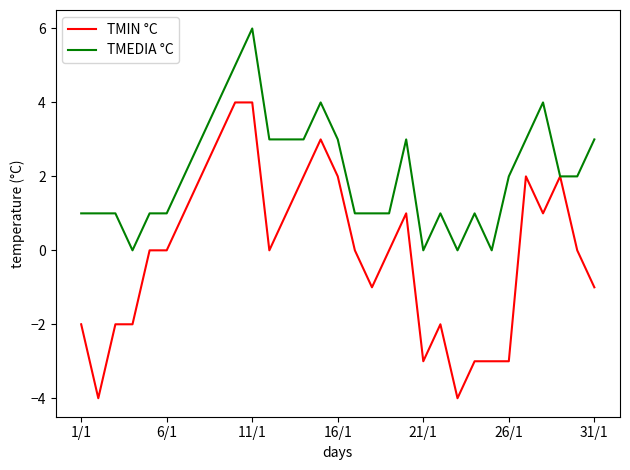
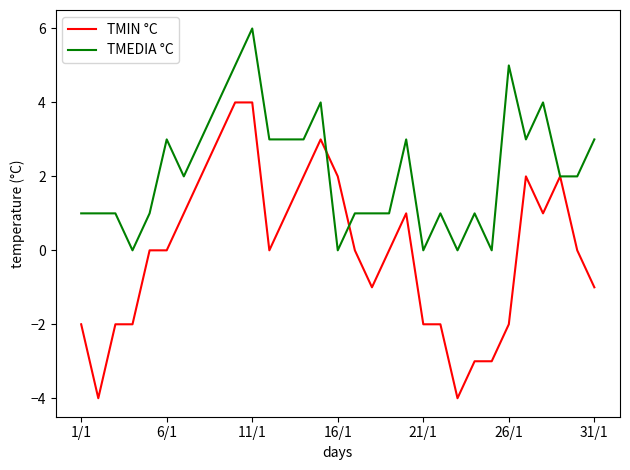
  {
    "TMIN °C": {
      "1/1": -2,
      "6/1": 0,
      "11/1": 4,
      "16/1": 2,
-     "21/1": -3,
-     "26/1": -3,
+     "21/1": -2,
+     "26/1": -2,
      "31/1": -1
    },
    "TMEDIA °C": {
      "1/1": 1,
-     "6/1": 1,
+     "6/1": 3,
      "11/1": 6,
-     "16/1": 3,
+     "16/1": 0,
      "21/1": 0,
-     "26/1": 2,
+     "26/1": 5,
      "31/1": 3
    }
  }
